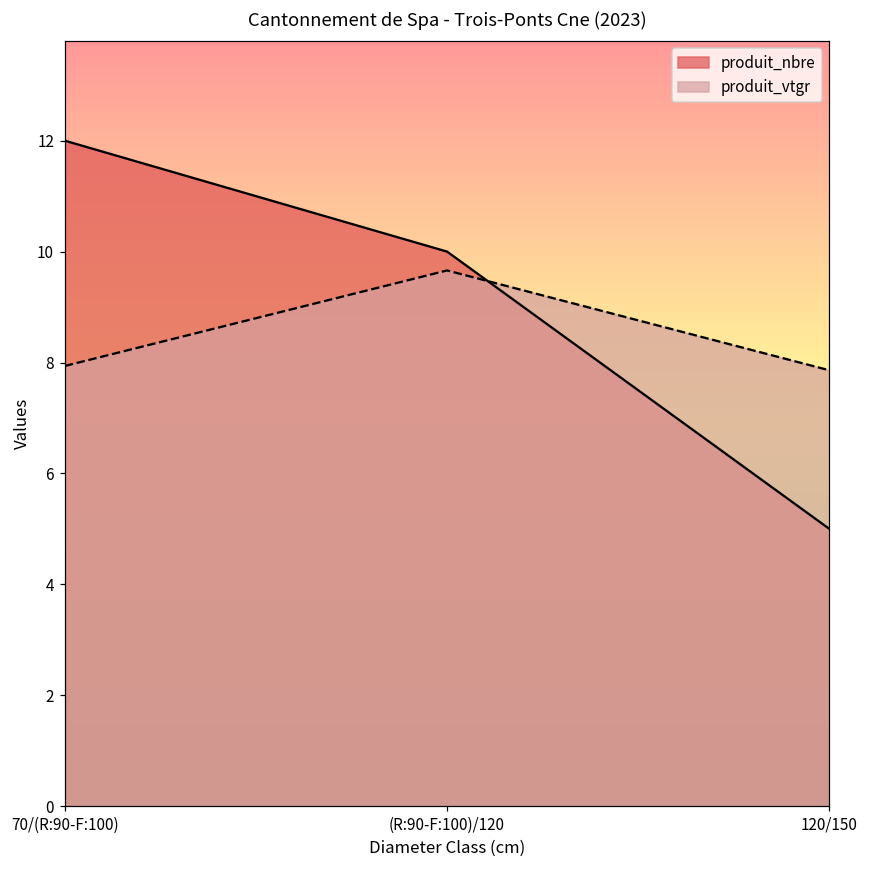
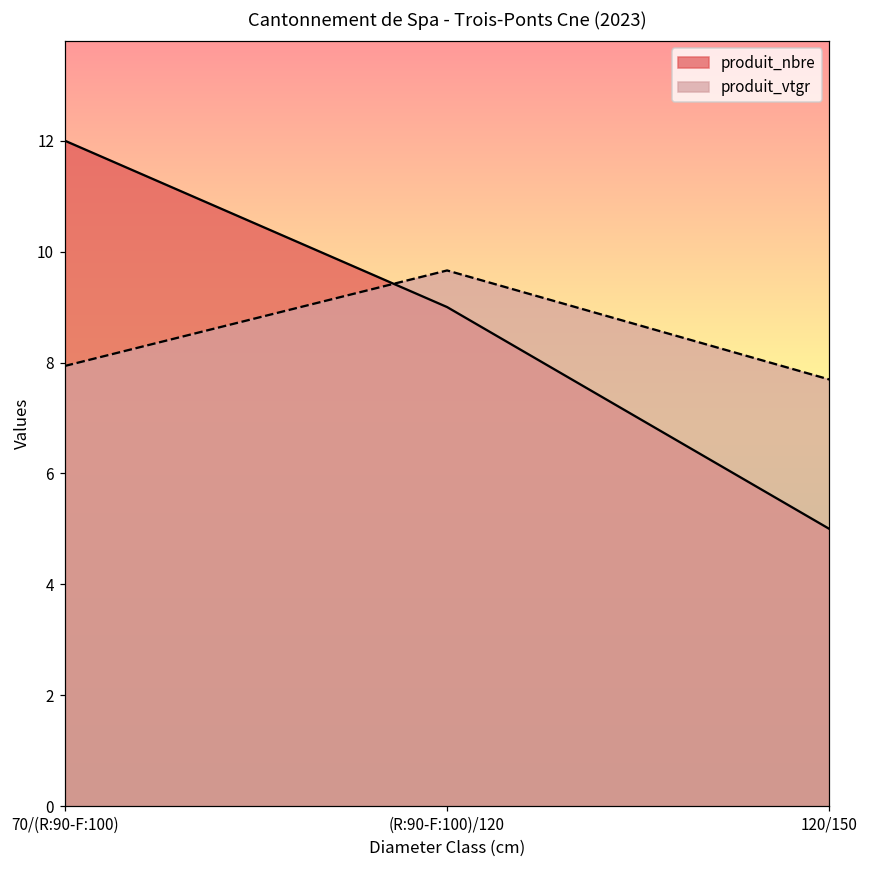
  {
    "produit_nbre": {
      "70/(R:90-F:100)": 12,
-     "(R:90-F:100)/120": 10,
+     "(R:90-F:100)/120": 9,
      "120/150": 5
    },
    "produit_vtgr": {
      "70/(R:90-F:100)": 7.9,
      "(R:90-F:100)/120": 9.7,
-     "120/150": 7.9
+     "120/150": 7.7
    }
  }
